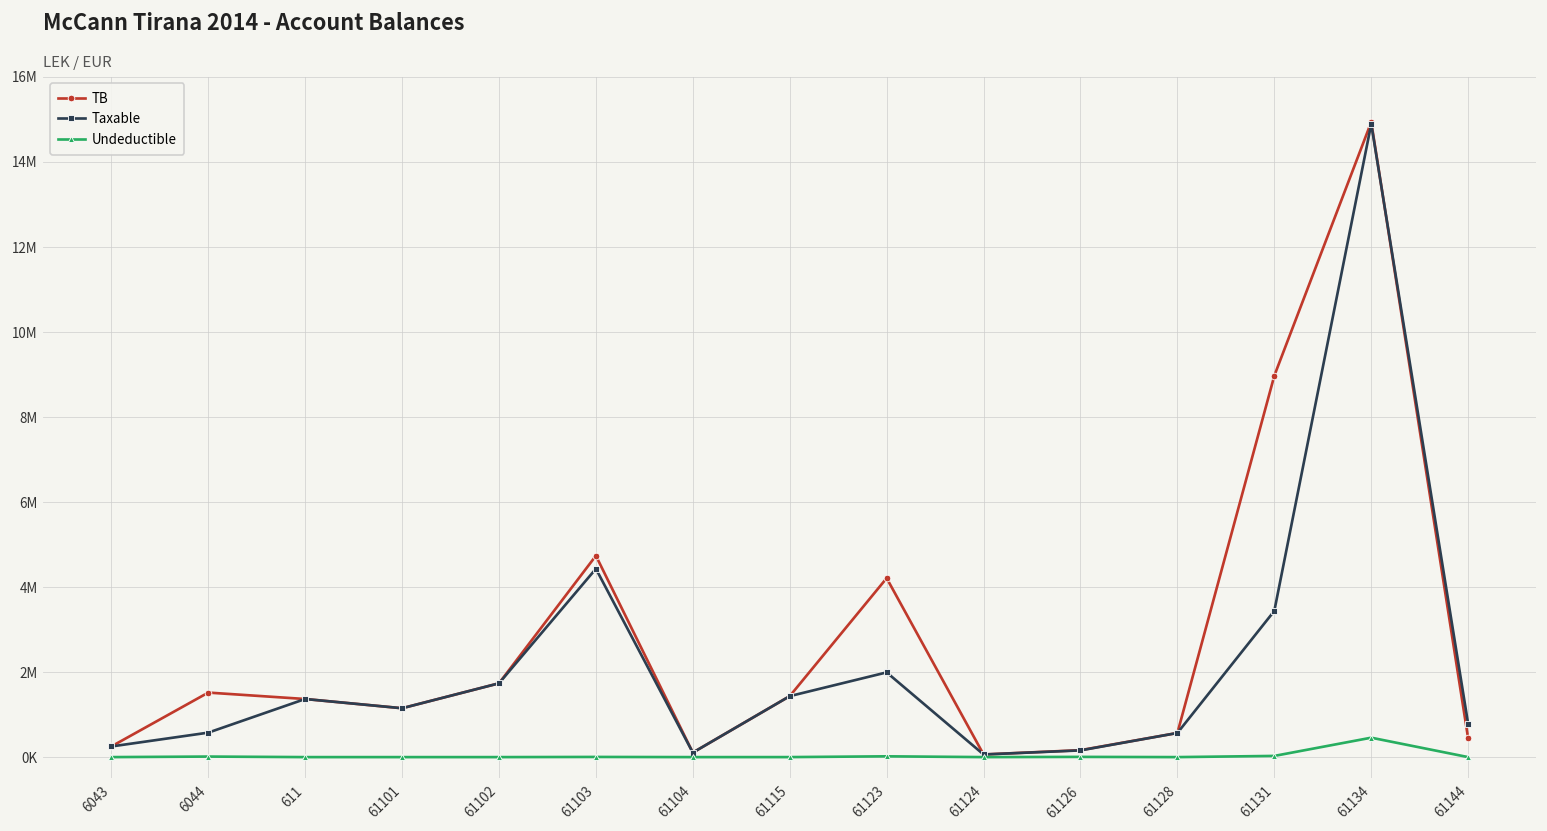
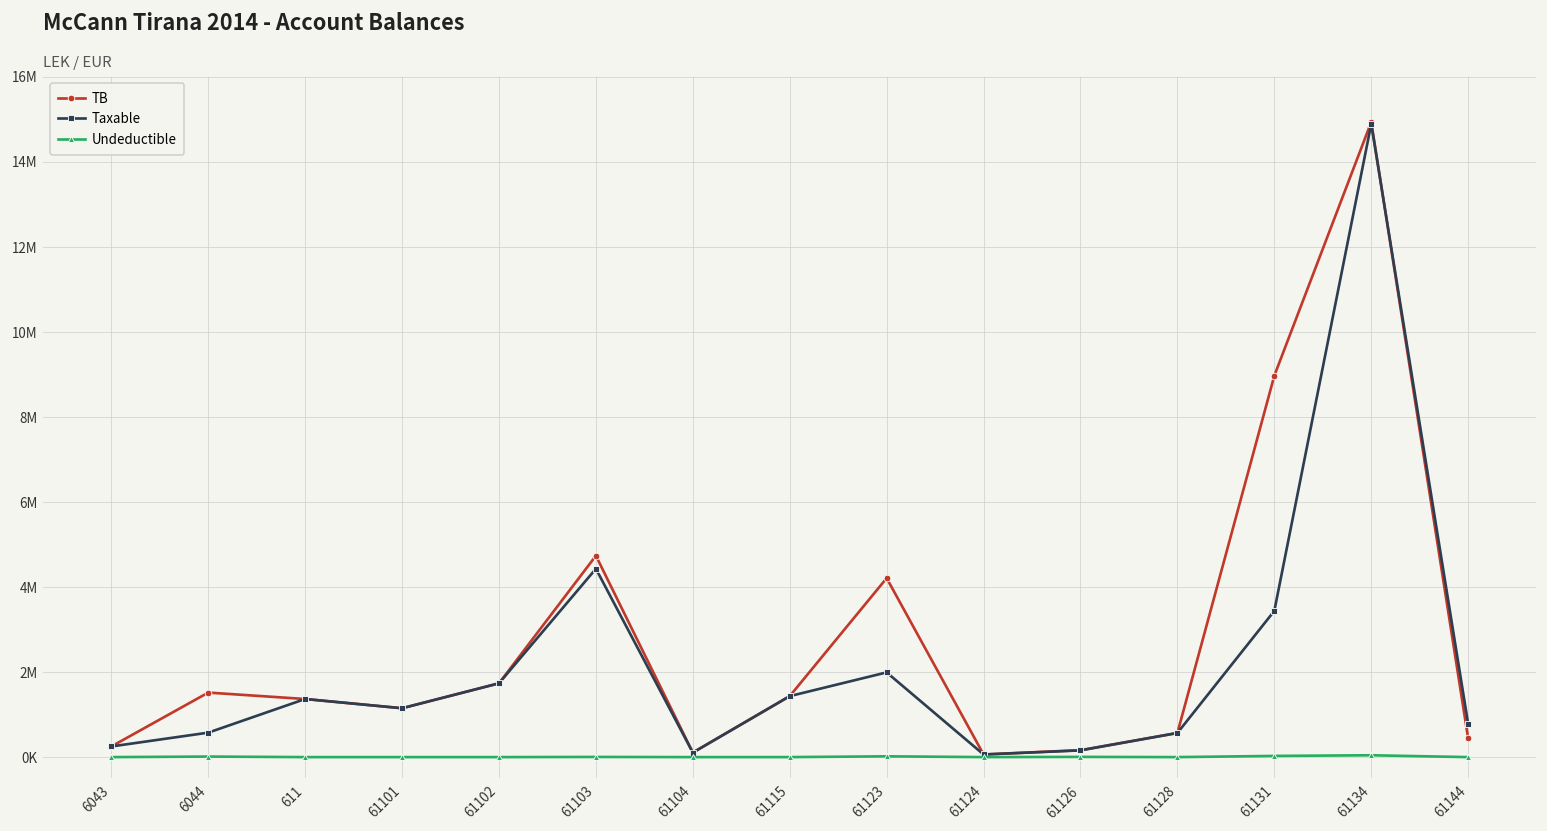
  {
    "TB": {
      "6044": 1500000,
      "61103": 4700000,
      "61123": 4200000,
      "61131": 9000000,
      "61144": 400000
    },
    "Taxable": {
      "6044": 600000,
      "61103": 4400000,
      "61123": 2000000,
      "61131": 3400000,
      "61144": 800000
    },
    "Undeductible": {
      "6043": 0,
      "6044": 0,
      "611": 0,
      "61101": 0,
      "61102": 0,
      "61103": 0,
      "61104": 0,
      "61115": 0,
      "61123": 0,
      "61126": 0,
      "61128": 0,
      "61131": 0,
-     "61134": 500000,
+     "61134": 0,
      "61144": 0
    }
  }
